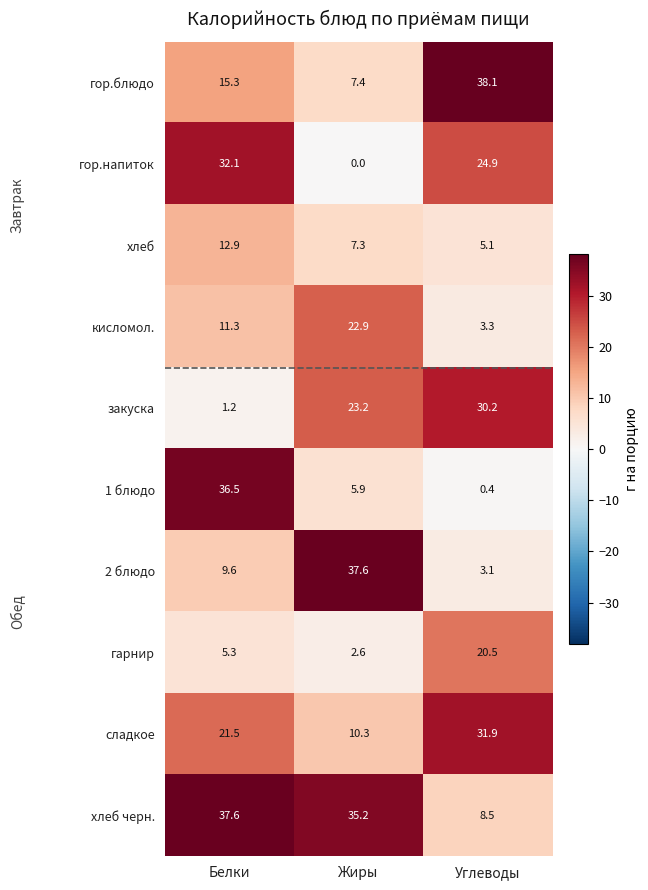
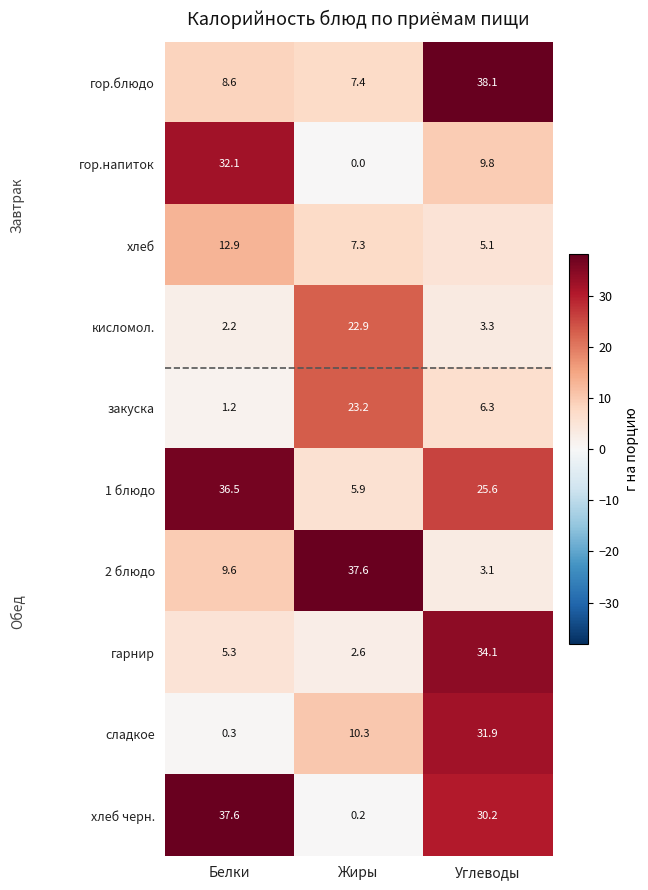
  {
    "гор.блюдо": {
-     "Белки": 15.3,
+     "Белки": 8.6,
      "Жиры": 7.4,
      "Углеводы": 38.1
    },
    "гор.напиток": {
      "Белки": 32.1,
      "Жиры": 0.0,
-     "Углеводы": 24.9
+     "Углеводы": 9.8
    },
    "хлеб": {
      "Белки": 12.9,
      "Жиры": 7.3,
      "Углеводы": 5.1
    },
    "кисломол.": {
-     "Белки": 11.3,
+     "Белки": 2.2,
      "Жиры": 22.9,
      "Углеводы": 3.3
    },
    "закуска": {
      "Белки": 1.2,
      "Жиры": 23.2,
-     "Углеводы": 30.2
+     "Углеводы": 6.3
    },
    "1 блюдо": {
      "Белки": 36.5,
      "Жиры": 5.9,
-     "Углеводы": 0.4
+     "Углеводы": 25.6
    },
    "2 блюдо": {
      "Белки": 9.6,
      "Жиры": 37.6,
      "Углеводы": 3.1
    },
    "гарнир": {
      "Белки": 5.3,
      "Жиры": 2.6,
-     "Углеводы": 20.5
+     "Углеводы": 34.1
    },
    "сладкое": {
-     "Белки": 21.5,
+     "Белки": 0.3,
      "Жиры": 10.3,
      "Углеводы": 31.9
    },
    "хлеб черн.": {
      "Белки": 37.6,
-     "Жиры": 35.2,
-     "Углеводы": 8.5
+     "Жиры": 0.2,
+     "Углеводы": 30.2
    }
  }
